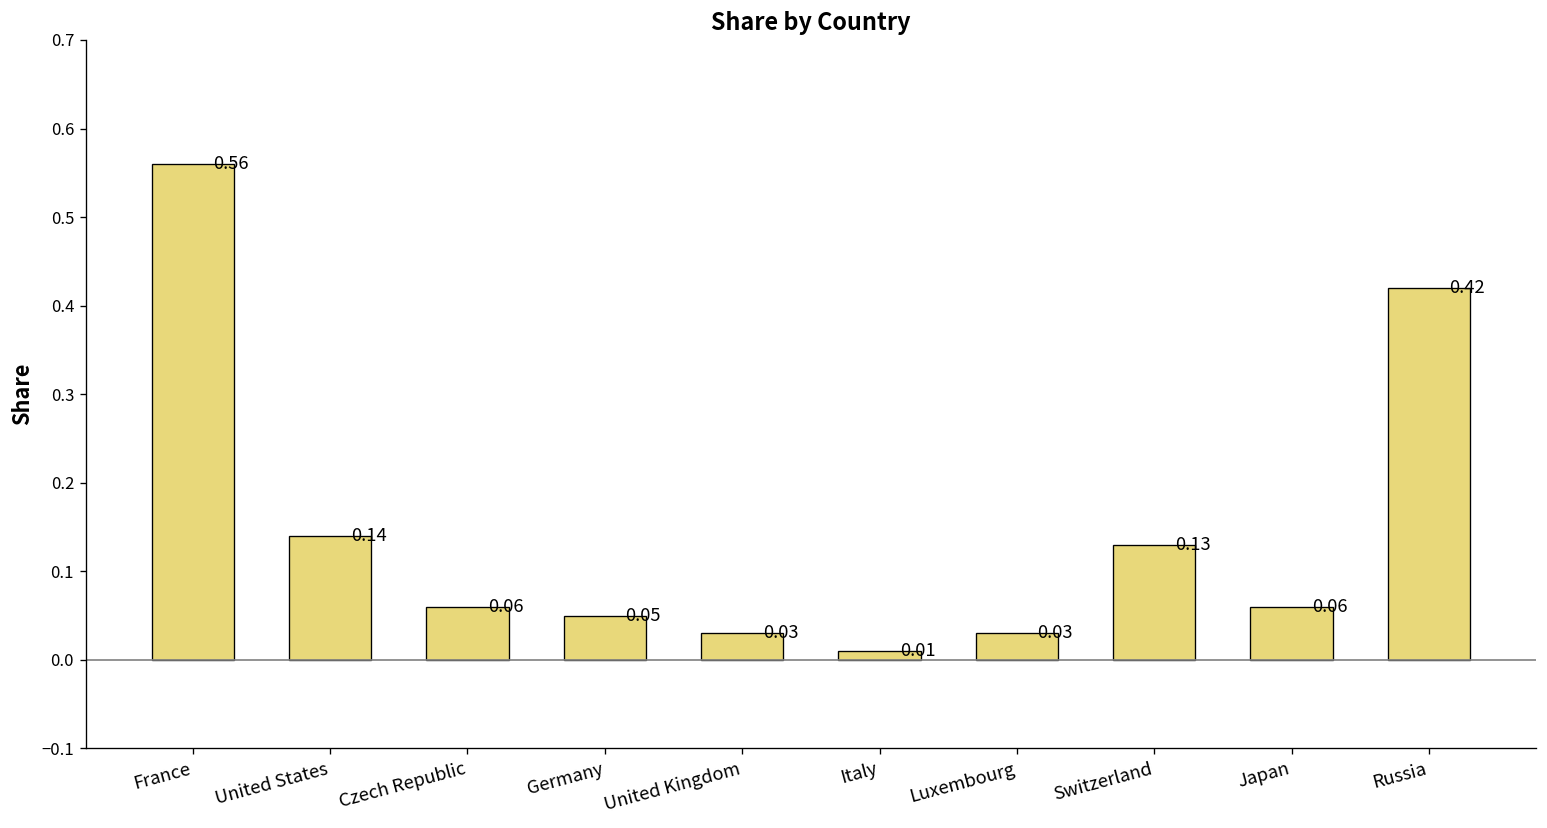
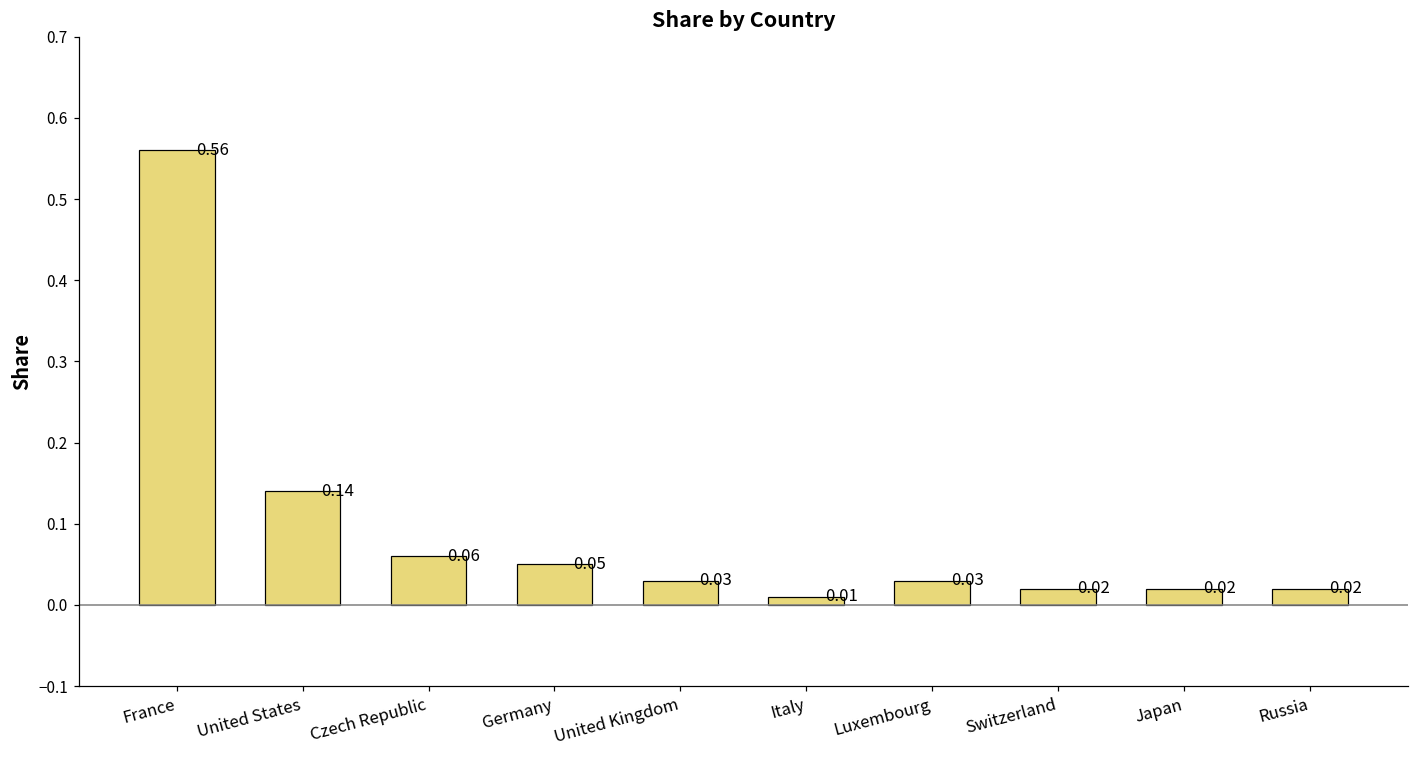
  {
    "France": 0.56,
    "United States": 0.14,
    "Czech Republic": 0.06,
    "Germany": 0.05,
    "United Kingdom": 0.03,
    "Italy": 0.01,
    "Luxembourg": 0.03,
-   "Switzerland": 0.13,
-   "Japan": 0.06,
-   "Russia": 0.42
+   "Switzerland": 0.02,
+   "Japan": 0.02,
+   "Russia": 0.02
  }
